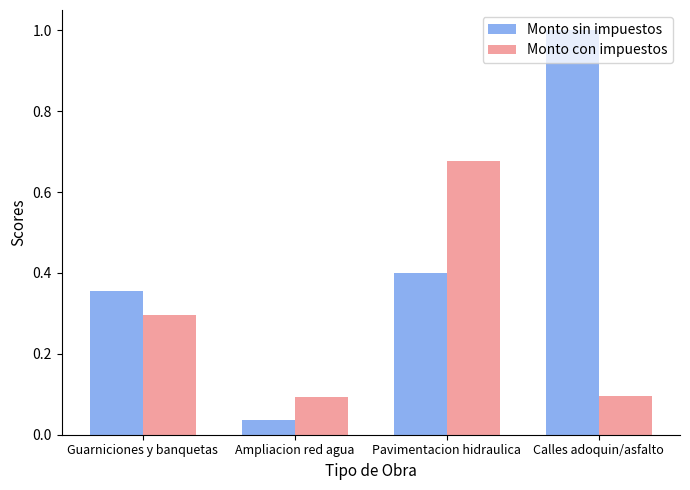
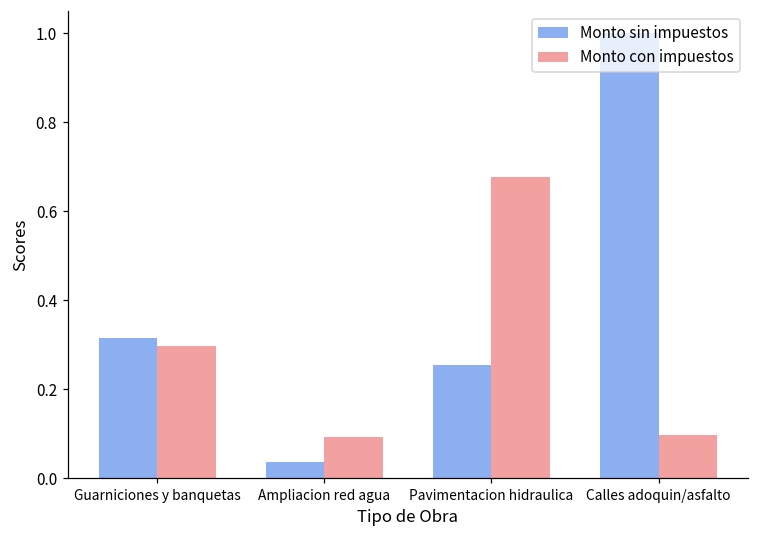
  {
    "Monto sin impuestos": {
-     "Guarniciones y banquetas": 0.36,
+     "Guarniciones y banquetas": 0.32,
      "Ampliacion red agua": 0.04,
-     "Pavimentacion hidraulica": 0.40
+     "Pavimentacion hidraulica": 0.25
    },
    "Monto con impuestos": {
      "Guarniciones y banquetas": 0.30,
      "Ampliacion red agua": 0.09,
      "Pavimentacion hidraulica": 0.68,
      "Calles adoquin/asfalto": 0.10
    }
  }
